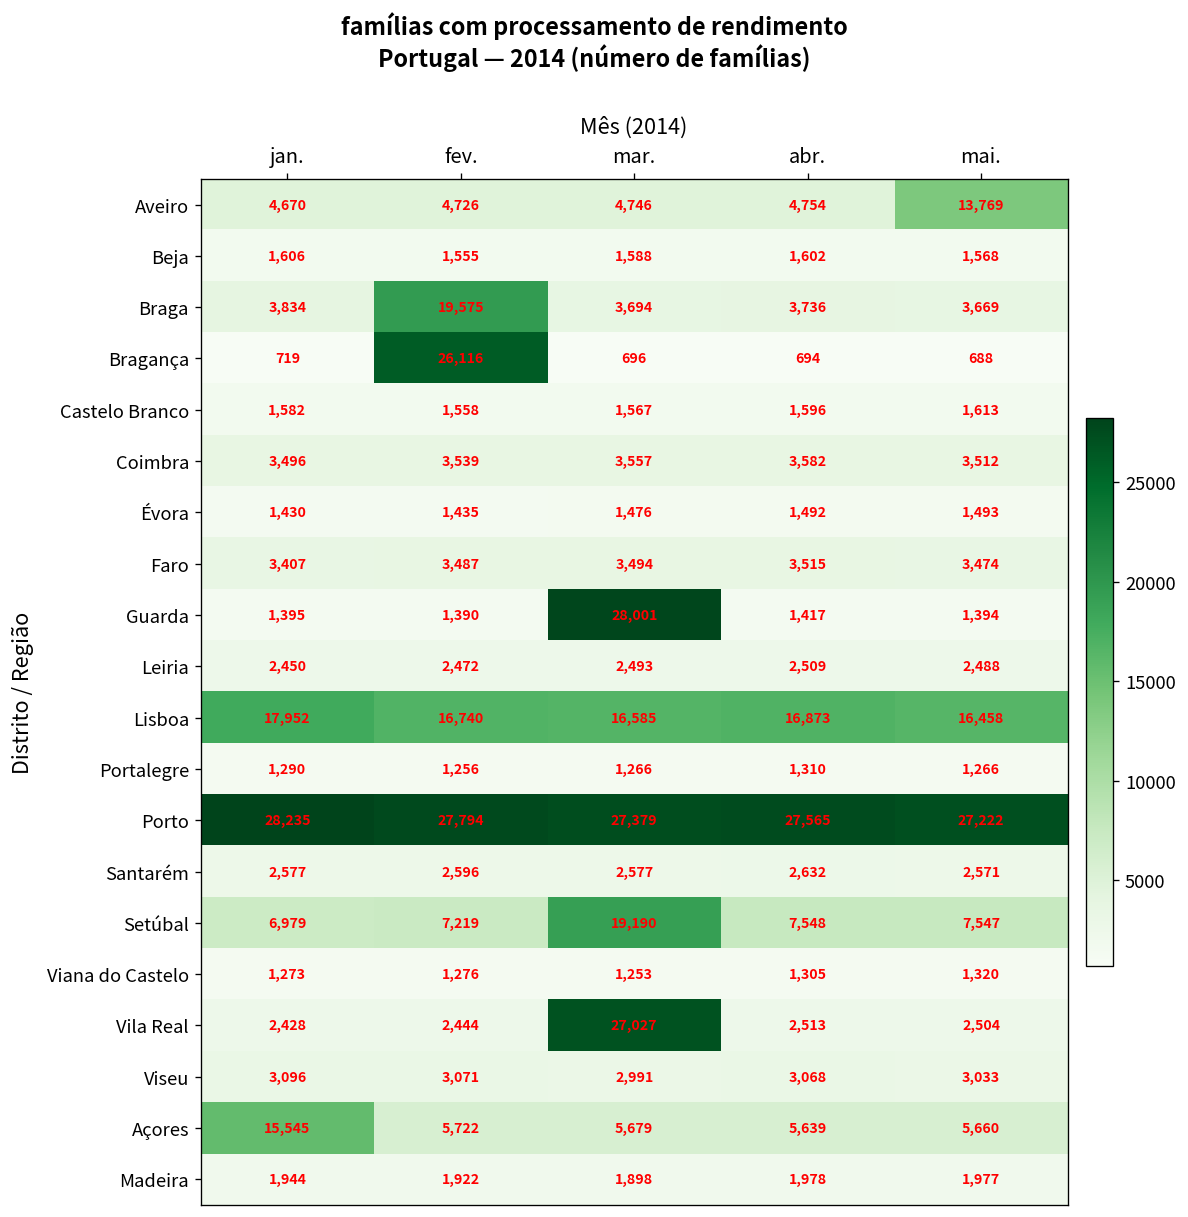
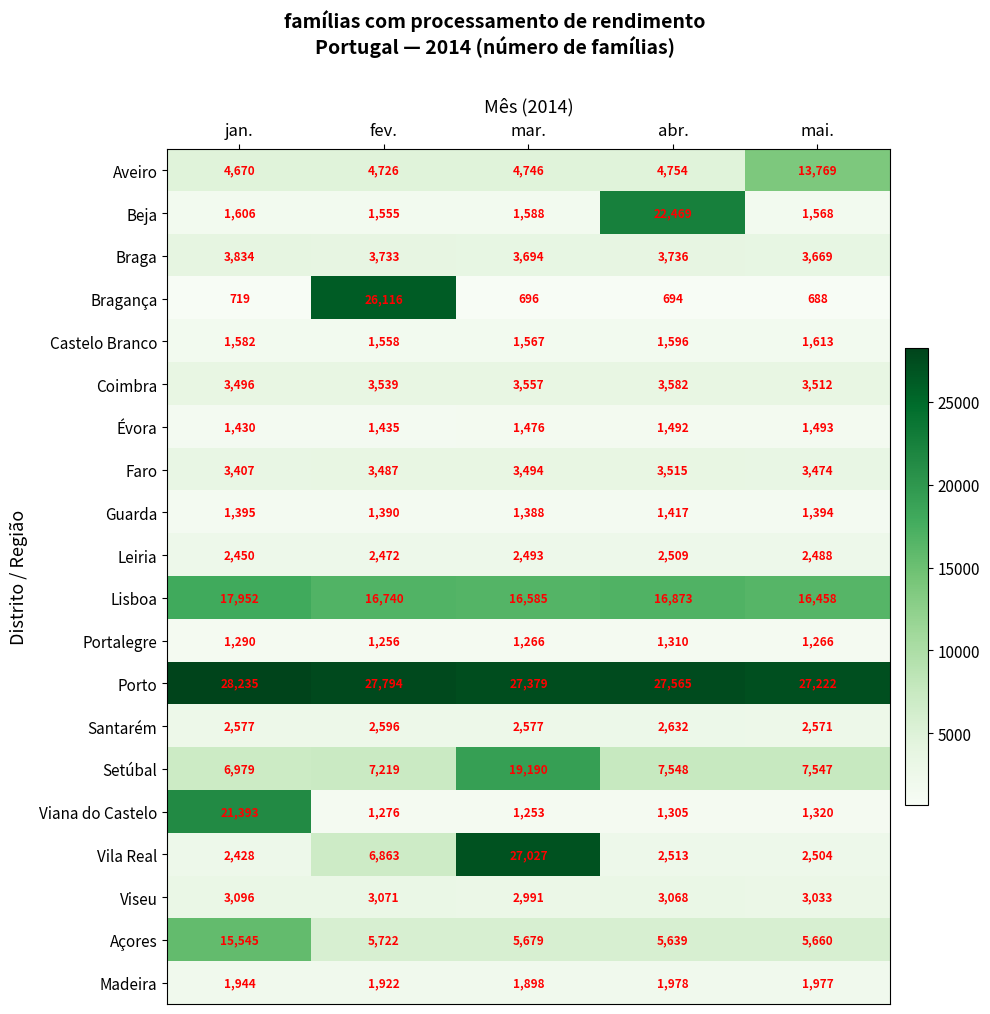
  {
    "Aveiro": {
      "jan.": "4,670",
      "fev.": "4,726",
      "mar.": "4,746",
      "abr.": "4,754",
      "mai.": "13,769"
    },
    "Beja": {
      "jan.": "1,606",
      "fev.": "1,555",
      "mar.": "1,588",
-     "abr.": "1,602",
+     "abr.": "22,469",
      "mai.": "1,568"
    },
    "Braga": {
      "jan.": "3,834",
-     "fev.": "19,575",
+     "fev.": "3,733",
      "mar.": "3,694",
      "abr.": "3,736",
      "mai.": "3,669"
    },
    "Bragança": {
      "jan.": "719",
      "fev.": "26,116",
      "mar.": "696",
      "abr.": "694",
      "mai.": "688"
    },
    "Castelo Branco": {
      "jan.": "1,582",
      "fev.": "1,558",
      "mar.": "1,567",
      "abr.": "1,596",
      "mai.": "1,613"
    },
    "Coimbra": {
      "jan.": "3,496",
      "fev.": "3,539",
      "mar.": "3,557",
      "abr.": "3,582",
      "mai.": "3,512"
    },
    "Évora": {
      "jan.": "1,430",
      "fev.": "1,435",
      "mar.": "1,476",
      "abr.": "1,492",
      "mai.": "1,493"
    },
    "Faro": {
      "jan.": "3,407",
      "fev.": "3,487",
      "mar.": "3,494",
      "abr.": "3,515",
      "mai.": "3,474"
    },
    "Guarda": {
      "jan.": "1,395",
      "fev.": "1,390",
-     "mar.": "28,001",
+     "mar.": "1,388",
      "abr.": "1,417",
      "mai.": "1,394"
    },
    "Leiria": {
      "jan.": "2,450",
      "fev.": "2,472",
      "mar.": "2,493",
      "abr.": "2,509",
      "mai.": "2,488"
    },
    "Lisboa": {
      "jan.": "17,952",
      "fev.": "16,740",
      "mar.": "16,585",
      "abr.": "16,873",
      "mai.": "16,458"
    },
    "Portalegre": {
      "jan.": "1,290",
      "fev.": "1,256",
      "mar.": "1,266",
      "abr.": "1,310",
      "mai.": "1,266"
    },
    "Porto": {
      "jan.": "28,235",
      "fev.": "27,794",
      "mar.": "27,379",
      "abr.": "27,565",
      "mai.": "27,222"
    },
    "Santarém": {
      "jan.": "2,577",
      "fev.": "2,596",
      "mar.": "2,577",
      "abr.": "2,632",
      "mai.": "2,571"
    },
    "Setúbal": {
      "jan.": "6,979",
      "fev.": "7,219",
      "mar.": "19,190",
      "abr.": "7,548",
      "mai.": "7,547"
    },
    "Viana do Castelo": {
-     "jan.": "1,273",
+     "jan.": "21,393",
      "fev.": "1,276",
      "mar.": "1,253",
      "abr.": "1,305",
      "mai.": "1,320"
    },
    "Vila Real": {
      "jan.": "2,428",
-     "fev.": "2,444",
+     "fev.": "6,863",
      "mar.": "27,027",
      "abr.": "2,513",
      "mai.": "2,504"
    },
    "Viseu": {
      "jan.": "3,096",
      "fev.": "3,071",
      "mar.": "2,991",
      "abr.": "3,068",
      "mai.": "3,033"
    },
    "Açores": {
      "jan.": "15,545",
      "fev.": "5,722",
      "mar.": "5,679",
      "abr.": "5,639",
      "mai.": "5,660"
    },
    "Madeira": {
      "jan.": "1,944",
      "fev.": "1,922",
      "mar.": "1,898",
      "abr.": "1,978",
      "mai.": "1,977"
    }
  }
